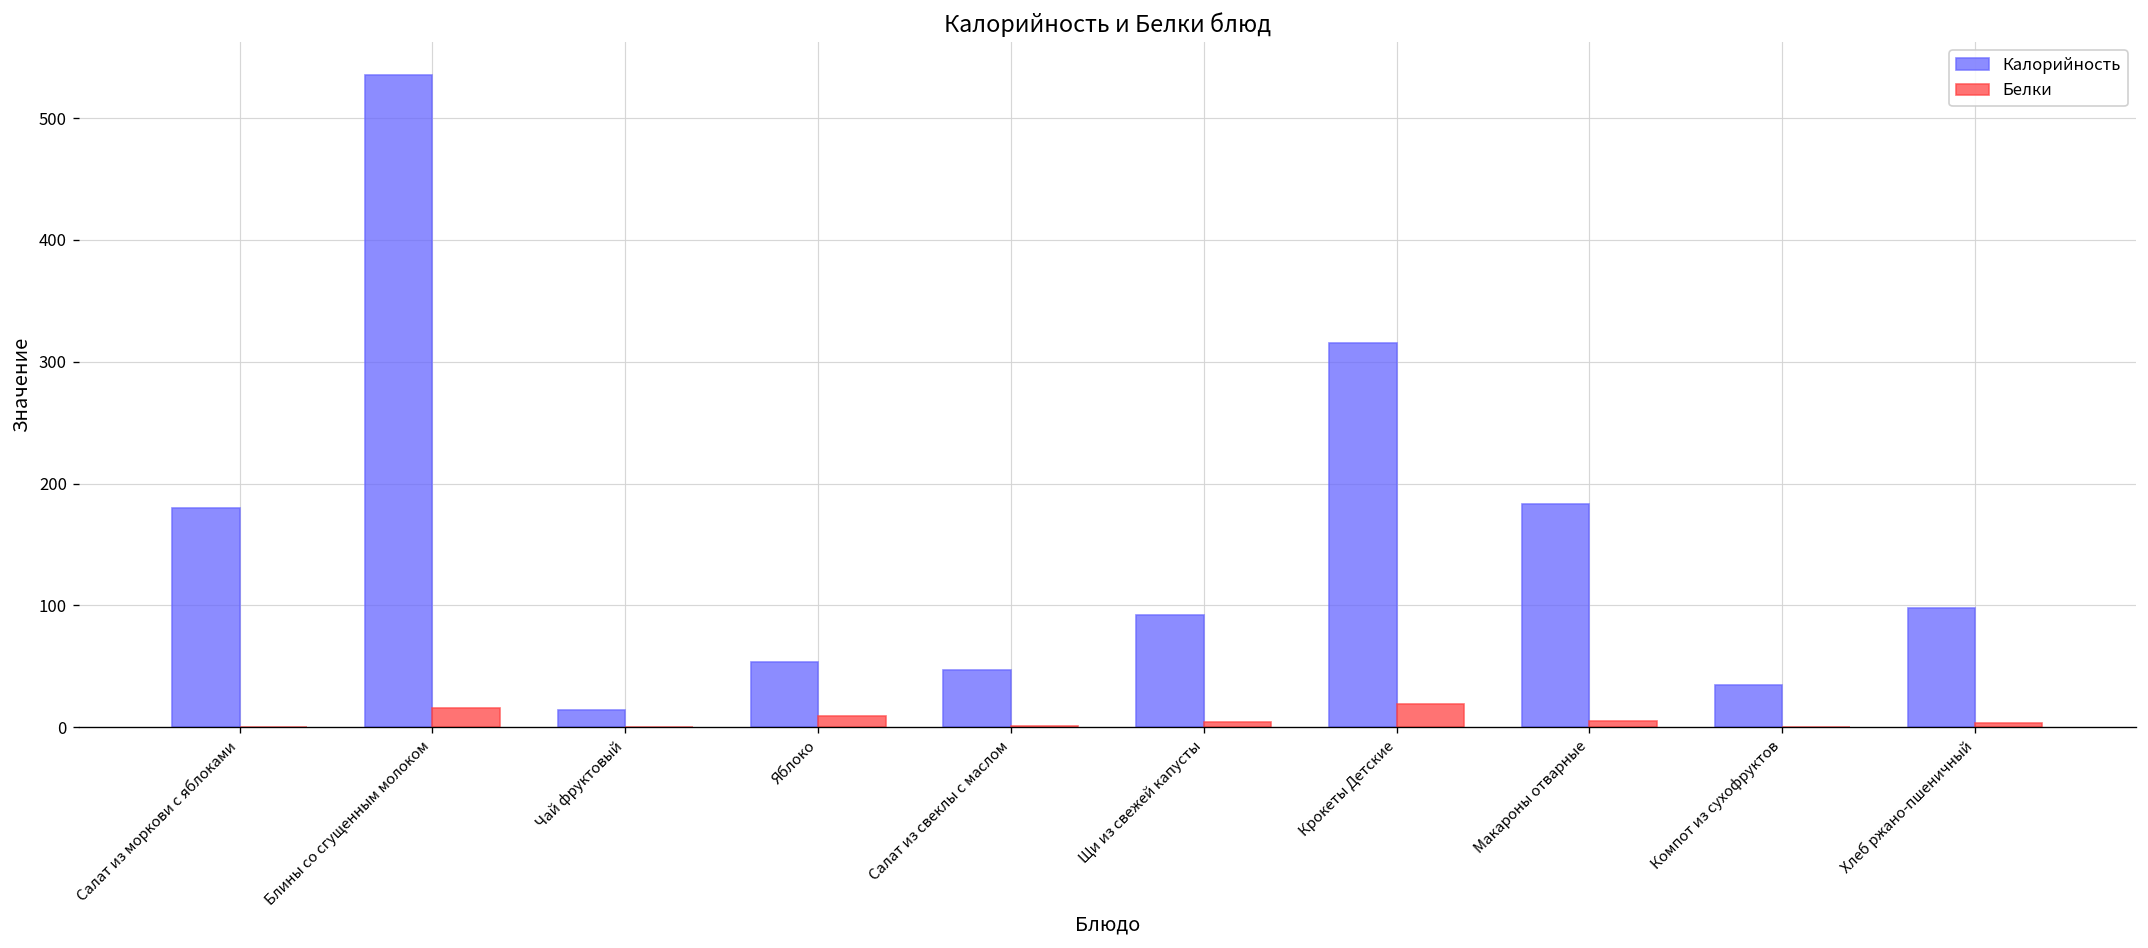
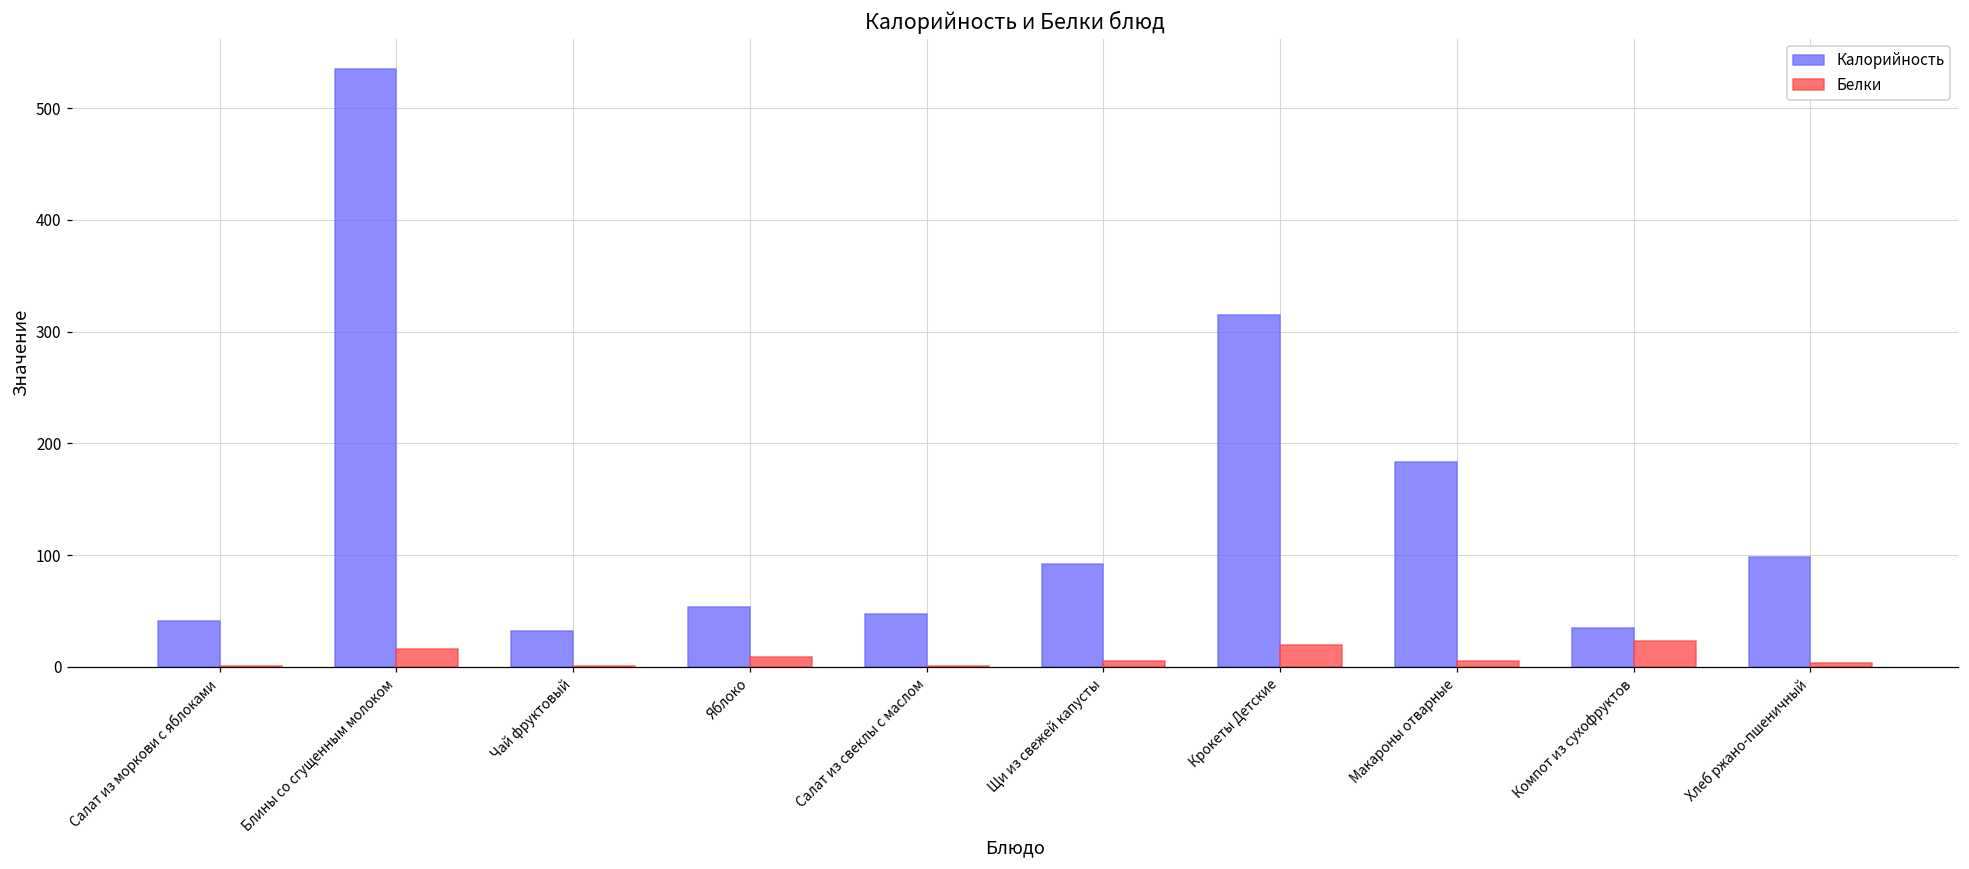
  {
    "Калорийность": {
-     "Салат из моркови с яблоками": 180,
+     "Салат из моркови с яблоками": 41,
      "Блины со сгущенным молоком": 536,
-     "Чай фруктовый": 14,
+     "Чай фруктовый": 32,
      "Яблоко": 53,
      "Салат из свеклы с маслом": 47,
      "Щи из свежей капусты": 92,
      "Крокеты Детские": 315,
      "Макароны отварные": 183,
      "Компот из сухофруктов": 35,
      "Хлеб ржано-пшеничный": 98
    },
    "Белки": {
      "Блины со сгущенным молоком": 16,
      "Яблоко": 9,
      "Щи из свежей капусты": 5,
      "Крокеты Детские": 19,
      "Макароны отварные": 5,
-     "Компот из сухофруктов": 0,
+     "Компот из сухофруктов": 23,
      "Хлеб ржано-пшеничный": 3
    }
  }
